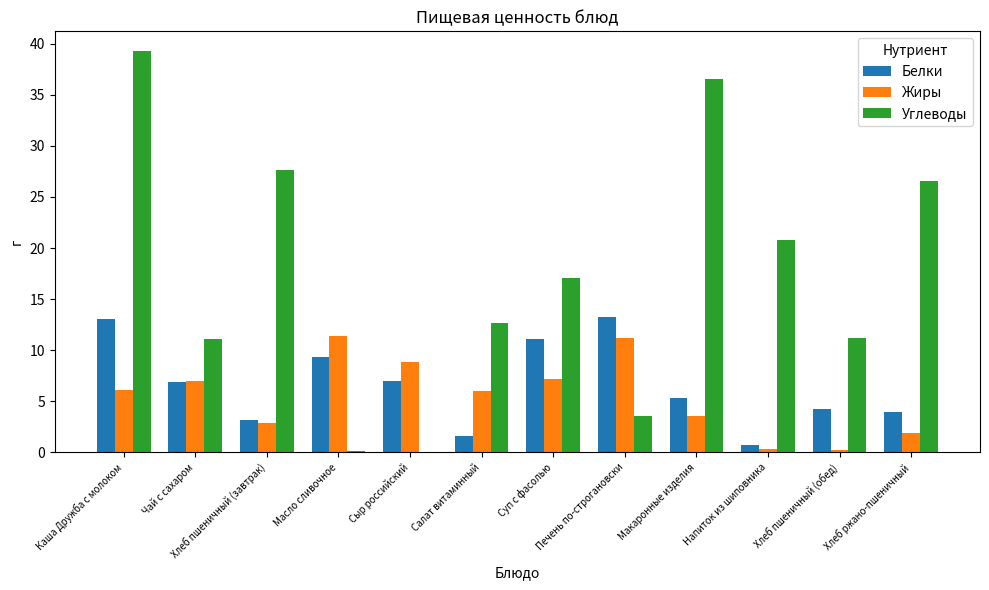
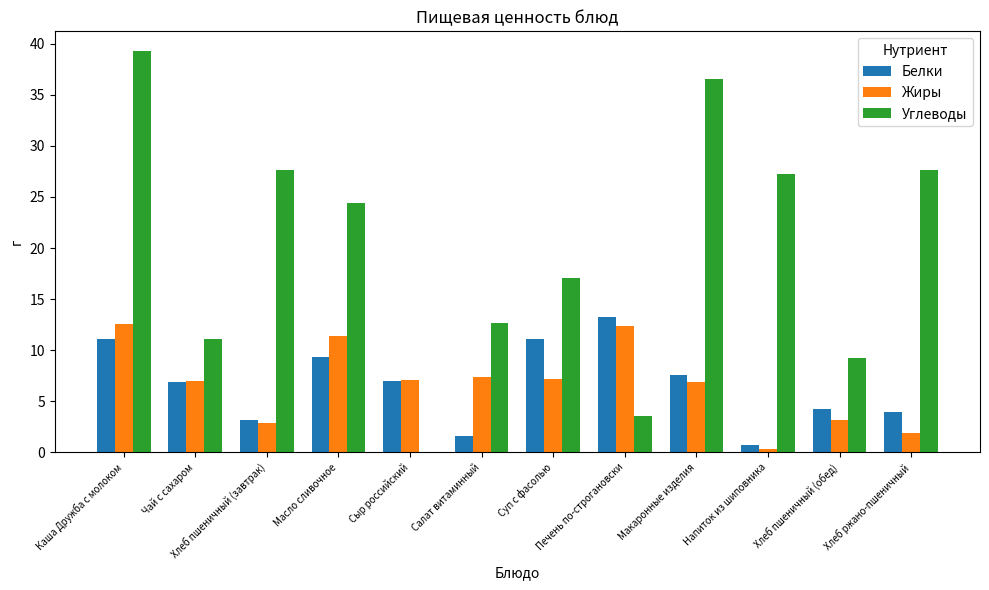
  {
    "Белки": {
-     "Каша Дружба с молоком": 13.1,
+     "Каша Дружба с молоком": 11.1,
      "Чай с сахаром": 6.9,
      "Хлеб пшеничный (завтрак)": 3.2,
      "Масло сливочное": 9.4,
      "Сыр российский": 7.0,
      "Салат витаминный": 1.6,
      "Суп с фасолью": 11.1,
      "Печень по-строгановски": 13.3,
-     "Макаронные изделия": 5.4,
+     "Макаронные изделия": 7.6,
      "Напиток из шиповника": 0.7,
      "Хлеб пшеничный (обед)": 4.3,
      "Хлеб ржано-пшеничный": 3.9
    },
    "Жиры": {
-     "Каша Дружба с молоком": 6.1,
+     "Каша Дружба с молоком": 12.6,
      "Чай с сахаром": 7.0,
      "Хлеб пшеничный (завтрак)": 2.9,
      "Масло сливочное": 11.4,
-     "Сыр российский": 8.9,
-     "Салат витаминный": 6.0,
+     "Сыр российский": 7.1,
+     "Салат витаминный": 7.4,
      "Суп с фасолью": 7.2,
-     "Печень по-строгановски": 11.2,
-     "Макаронные изделия": 3.6,
+     "Печень по-строгановски": 12.4,
+     "Макаронные изделия": 6.9,
      "Напиток из шиповника": 0.3,
-     "Хлеб пшеничный (обед)": 0.2,
+     "Хлеб пшеничный (обед)": 3.2,
      "Хлеб ржано-пшеничный": 1.9
    },
    "Углеводы": {
      "Каша Дружба с молоком": 39.3,
      "Чай с сахаром": 11.1,
      "Хлеб пшеничный (завтрак)": 27.6,
-     "Масло сливочное": 0.1,
+     "Масло сливочное": 24.4,
      "Сыр российский": 0.0,
      "Салат витаминный": 12.7,
      "Суп с фасолью": 17.1,
      "Печень по-строгановски": 3.5,
      "Макаронные изделия": 36.5,
-     "Напиток из шиповника": 20.8,
-     "Хлеб пшеничный (обед)": 11.2,
-     "Хлеб ржано-пшеничный": 26.6
+     "Напиток из шиповника": 27.3,
+     "Хлеб пшеничный (обед)": 9.2,
+     "Хлеб ржано-пшеничный": 27.7
    }
  }
